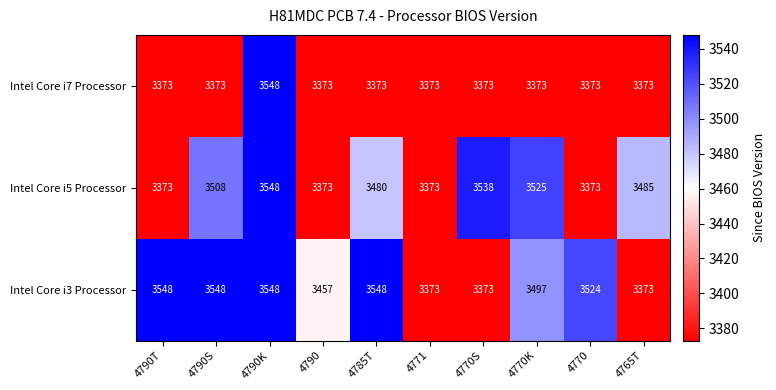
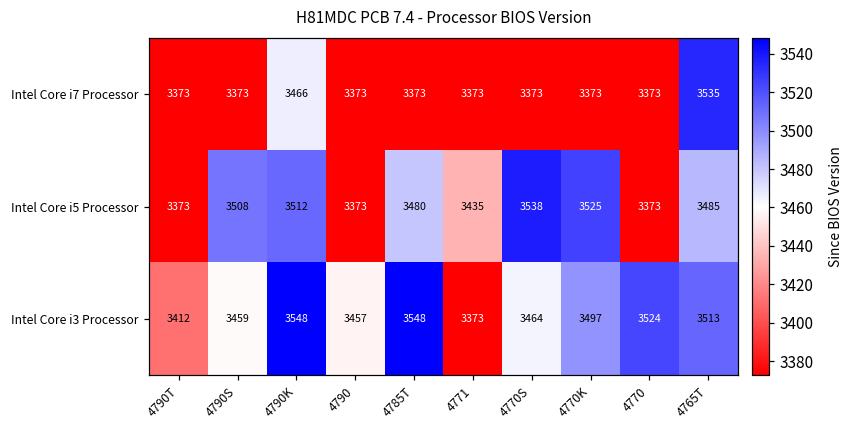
  {
    "Intel Core i7 Processor": {
      "4790T": 3373,
      "4790S": 3373,
-     "4790K": 3548,
+     "4790K": 3466,
      "4790": 3373,
      "4785T": 3373,
      "4771": 3373,
      "4770S": 3373,
      "4770K": 3373,
      "4770": 3373,
-     "4765T": 3373
+     "4765T": 3535
    },
    "Intel Core i5 Processor": {
      "4790T": 3373,
      "4790S": 3508,
-     "4790K": 3548,
+     "4790K": 3512,
      "4790": 3373,
      "4785T": 3480,
-     "4771": 3373,
+     "4771": 3435,
      "4770S": 3538,
      "4770K": 3525,
      "4770": 3373,
      "4765T": 3485
    },
    "Intel Core i3 Processor": {
-     "4790T": 3548,
-     "4790S": 3548,
+     "4790T": 3412,
+     "4790S": 3459,
      "4790K": 3548,
      "4790": 3457,
      "4785T": 3548,
      "4771": 3373,
-     "4770S": 3373,
+     "4770S": 3464,
      "4770K": 3497,
      "4770": 3524,
-     "4765T": 3373
+     "4765T": 3513
    }
  }
